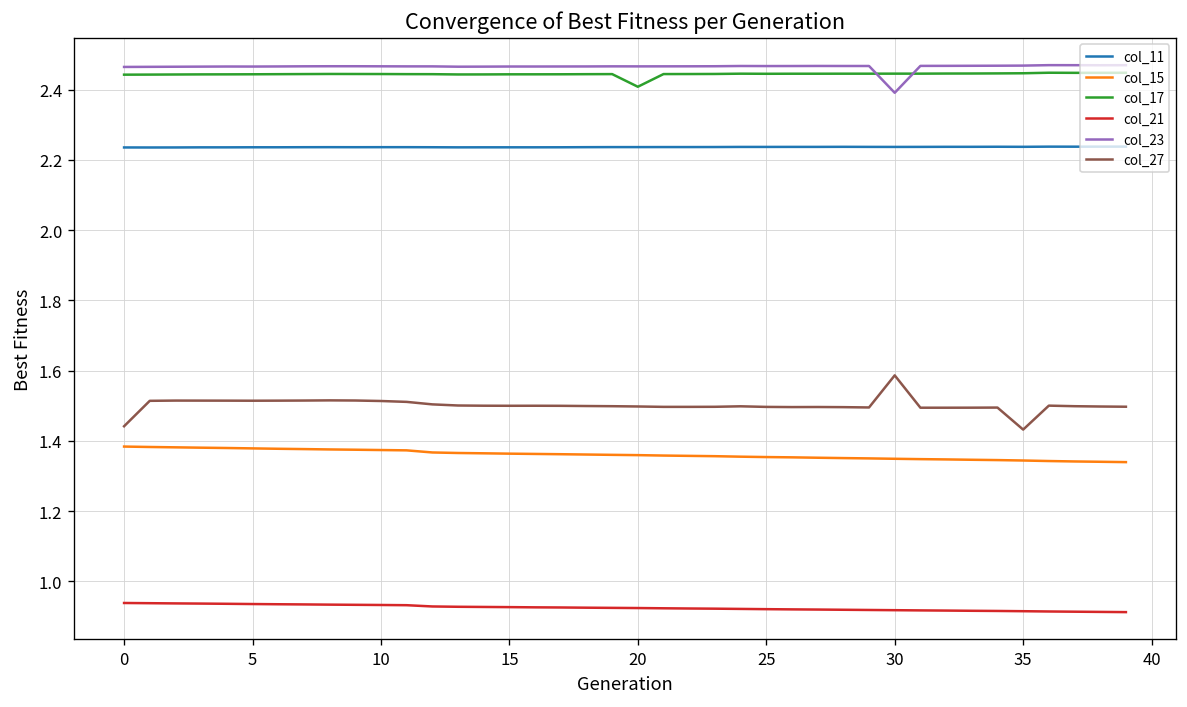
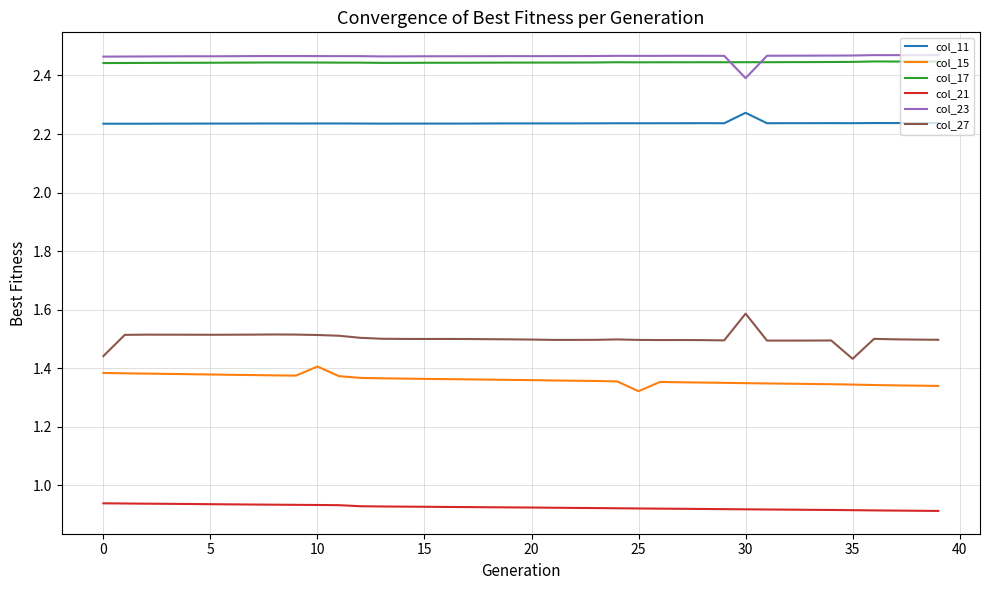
  {
    "col_11": {
      "0": 2.24,
      "5": 2.24,
      "10": 2.24,
      "15": 2.24,
      "20": 2.24,
      "25": 2.24,
-     "30": 2.24,
+     "30": 2.27,
      "35": 2.24
    },
    "col_15": {
      "0": 1.38,
      "5": 1.38,
-     "10": 1.37,
+     "10": 1.41,
      "15": 1.36,
      "20": 1.36,
-     "25": 1.35,
+     "25": 1.32,
      "30": 1.35,
      "35": 1.34
    },
    "col_17": {
      "0": 2.44,
      "5": 2.44,
      "10": 2.44,
      "15": 2.44,
-     "20": 2.41,
+     "20": 2.44,
      "25": 2.44,
      "30": 2.45,
      "35": 2.45
    },
    "col_21": {
      "0": 0.94,
      "5": 0.94,
      "10": 0.93,
      "15": 0.93,
      "20": 0.92,
      "25": 0.92,
      "30": 0.92,
      "35": 0.92
    },
    "col_23": {
      "0": 2.46,
      "5": 2.47,
      "10": 2.47,
      "15": 2.47,
      "20": 2.47,
      "25": 2.47,
      "30": 2.39,
      "35": 2.47
    },
    "col_27": {
      "0": 1.44,
      "5": 1.51,
      "10": 1.51,
      "15": 1.50,
      "20": 1.50,
      "25": 1.50,
      "30": 1.59,
      "35": 1.43
    }
  }
